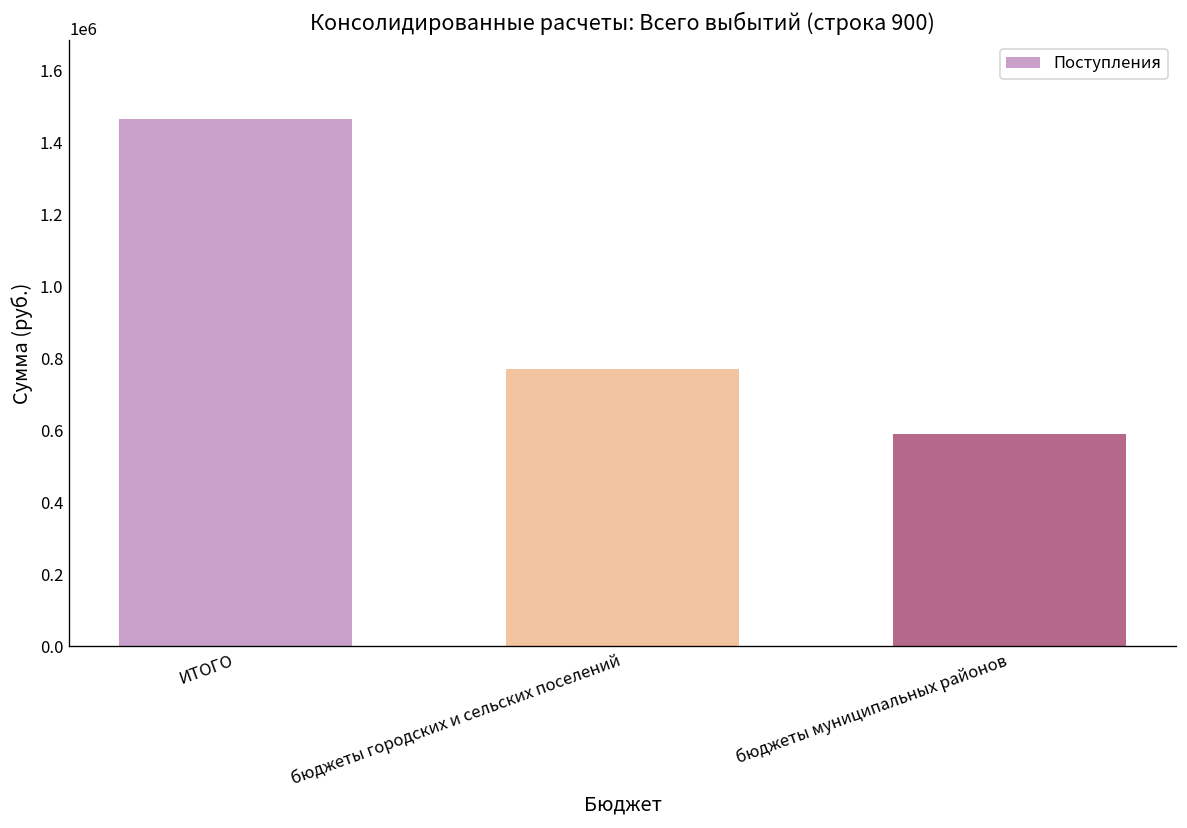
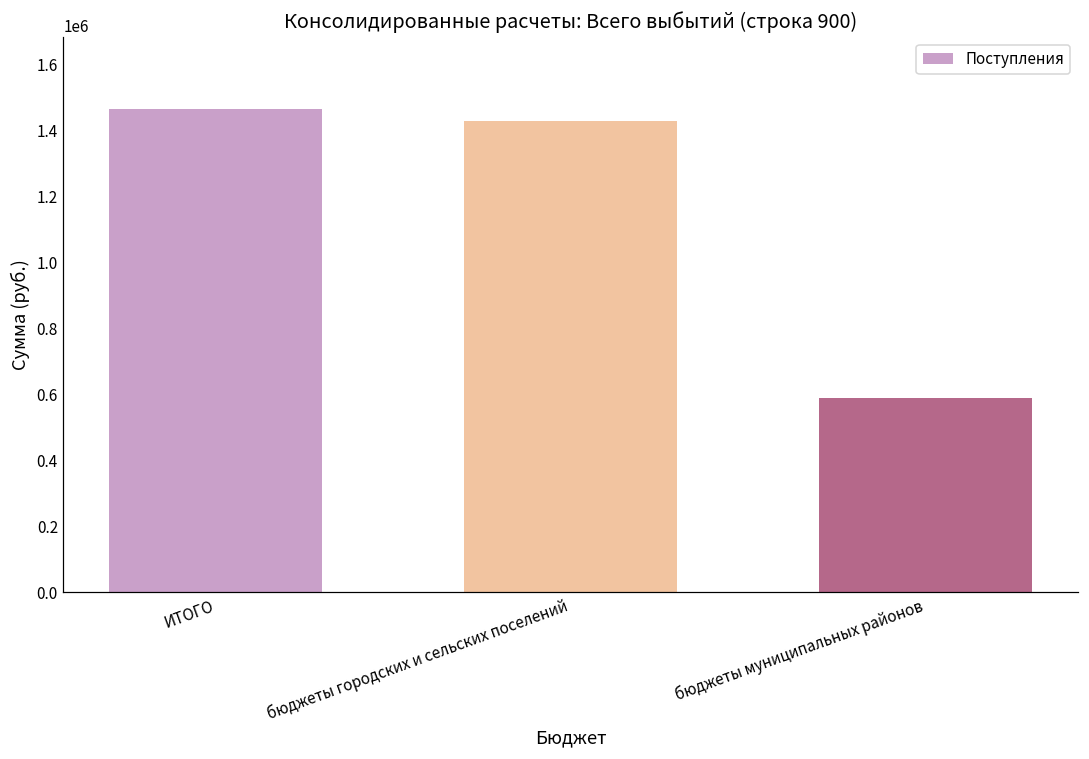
  {
    "ИТОГО": 1460000,
-   "бюджеты городских и сельских поселений": 770000,
+   "бюджеты городских и сельских поселений": 1430000,
    "бюджеты муниципальных районов": 590000
  }
